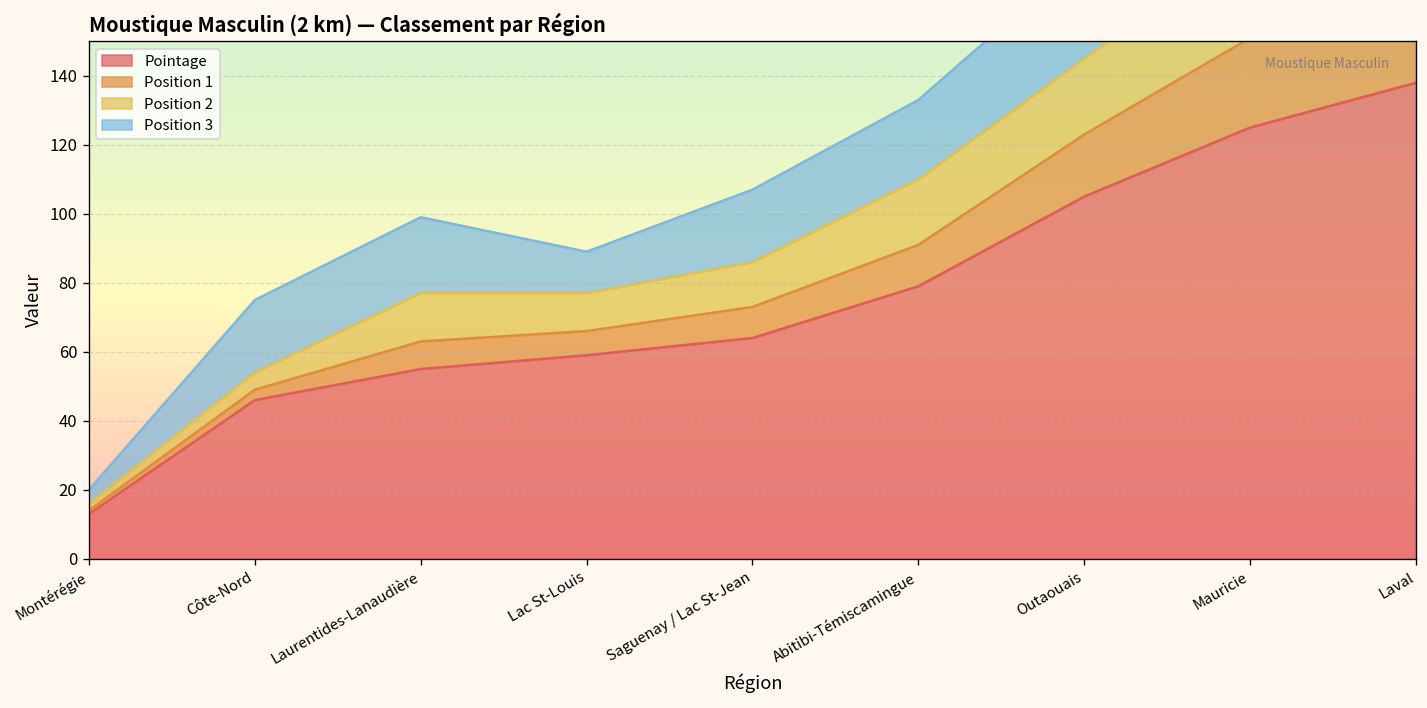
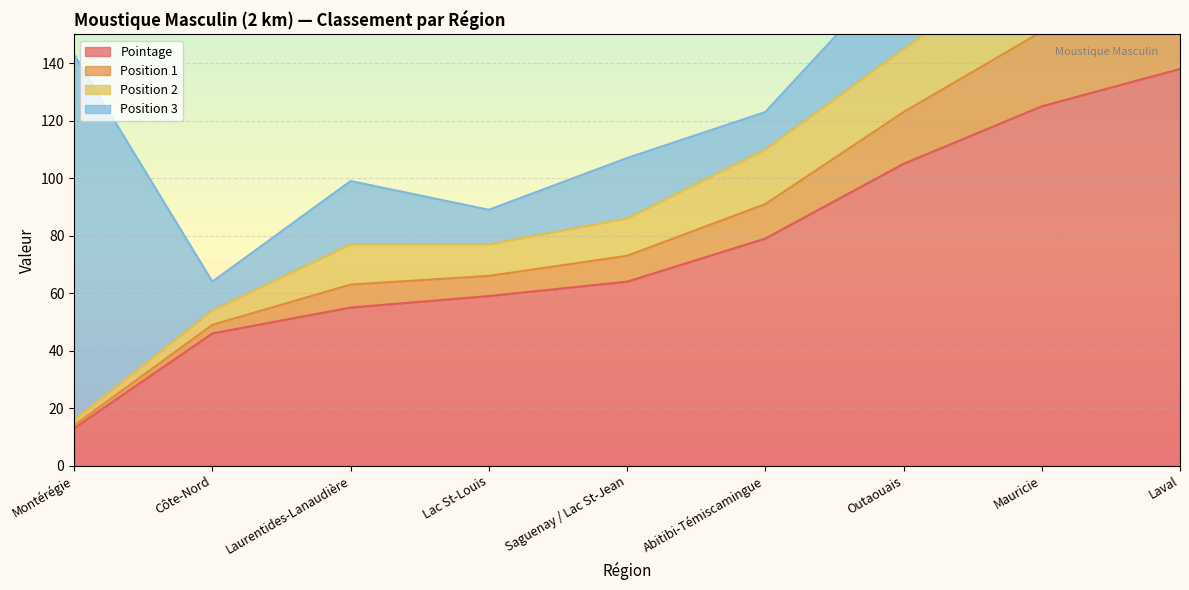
  {
    "Position 3": {
-     "Montérégie": 4,
-     "Côte-Nord": 21,
+     "Montérégie": 127,
+     "Côte-Nord": 10,
      "Laurentides-Lanaudière": 22,
      "Lac St-Louis": 12,
      "Saguenay / Lac St-Jean": 21,
-     "Abitibi-Témiscamingue": 23
+     "Abitibi-Témiscamingue": 13
    }
  }
